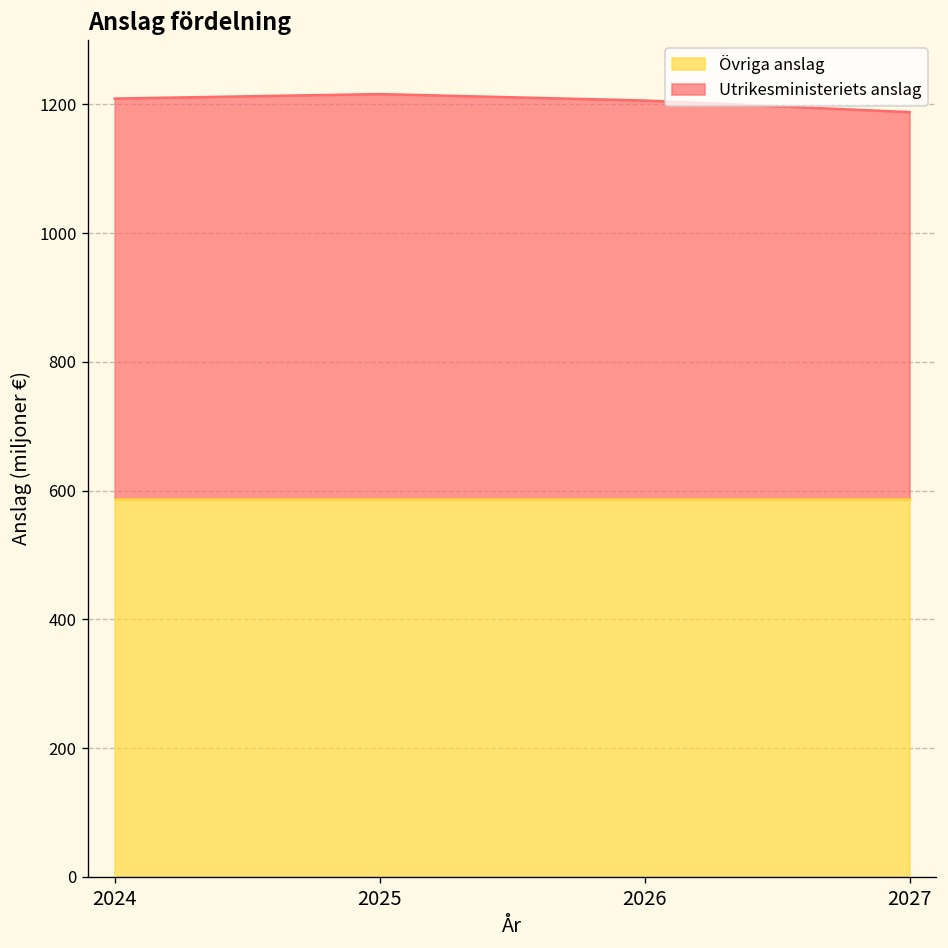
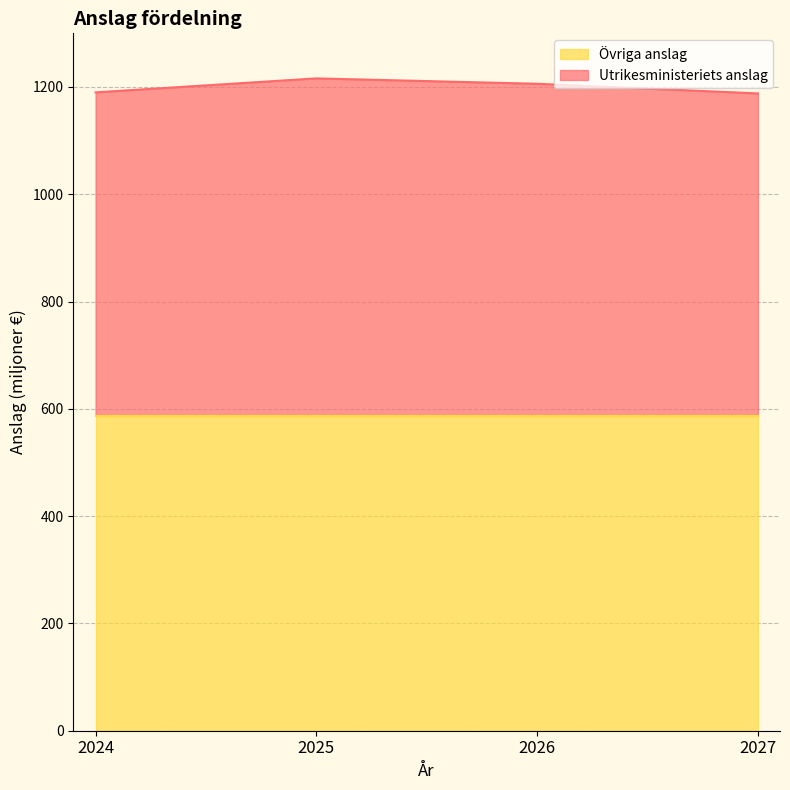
  {
    "Övriga anslag": {
      "2024": 590,
      "2025": 590,
      "2026": 590,
      "2027": 590
    },
    "Utrikesministeriets anslag": {
-     "2024": 1210,
+     "2024": 1190,
      "2025": 1220,
      "2026": 1210,
      "2027": 1190
    }
  }
